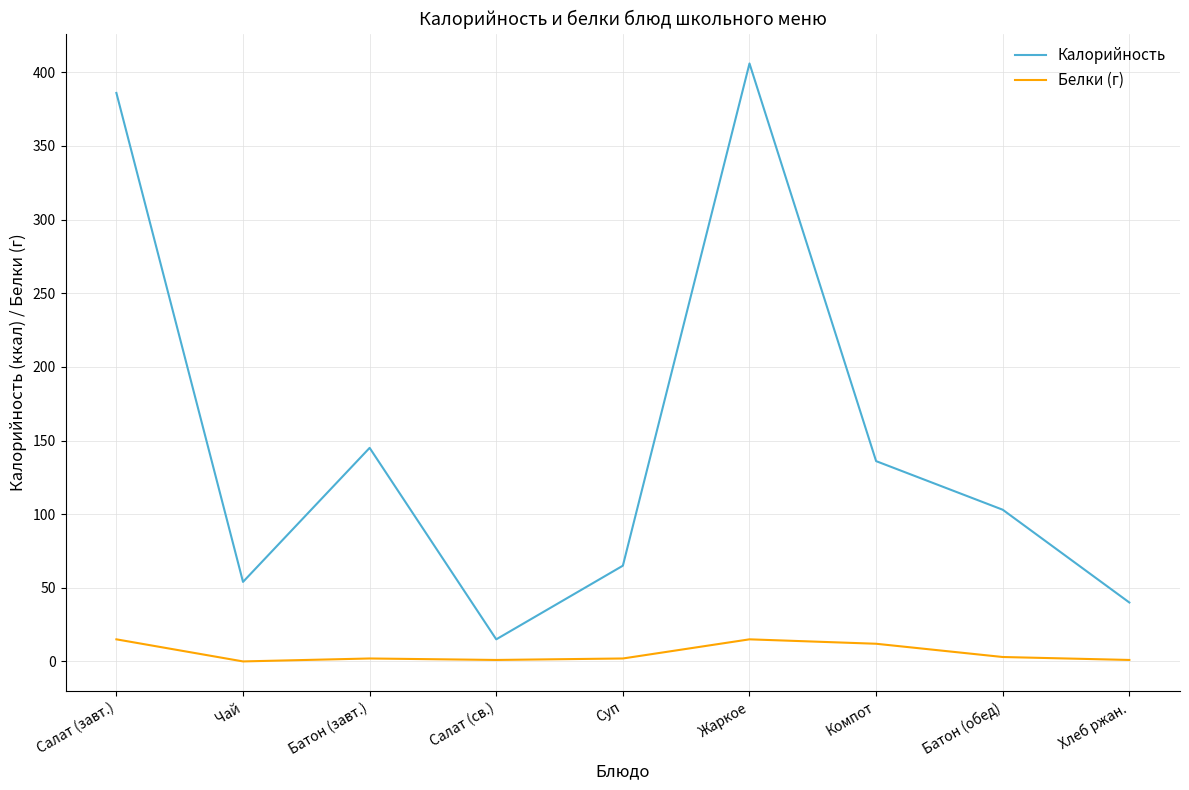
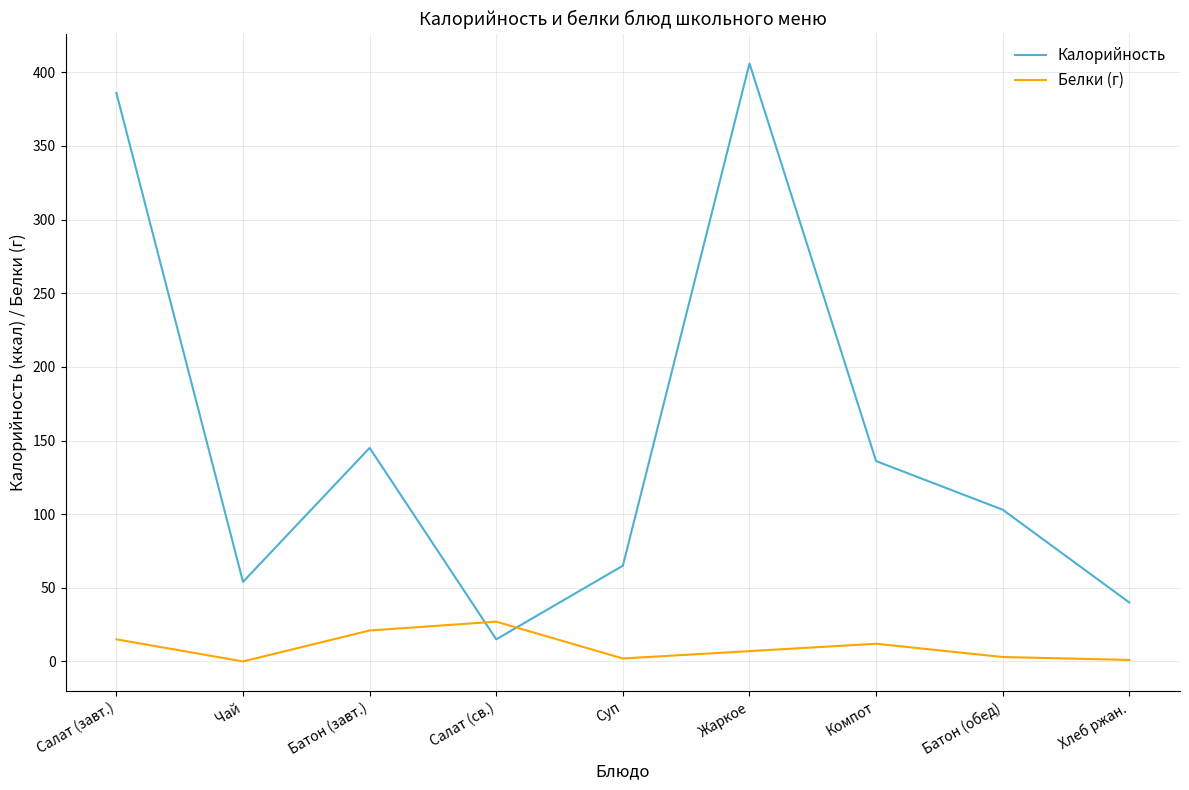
  {
    "Калорийность": {
      "Салат (завт.)": 386,
      "Чай": 54,
      "Батон (завт.)": 145,
      "Салат (св.)": 15,
      "Суп": 65,
      "Жаркое": 406,
      "Компот": 136,
      "Батон (обед)": 103,
      "Хлеб ржан.": 40
    },
    "Белки (г)": {
      "Салат (завт.)": 15,
      "Чай": 0,
-     "Батон (завт.)": 2,
-     "Салат (св.)": 1,
+     "Батон (завт.)": 21,
+     "Салат (св.)": 27,
      "Суп": 2,
-     "Жаркое": 15,
+     "Жаркое": 7,
      "Компот": 12,
      "Батон (обед)": 3,
      "Хлеб ржан.": 1
    }
  }
